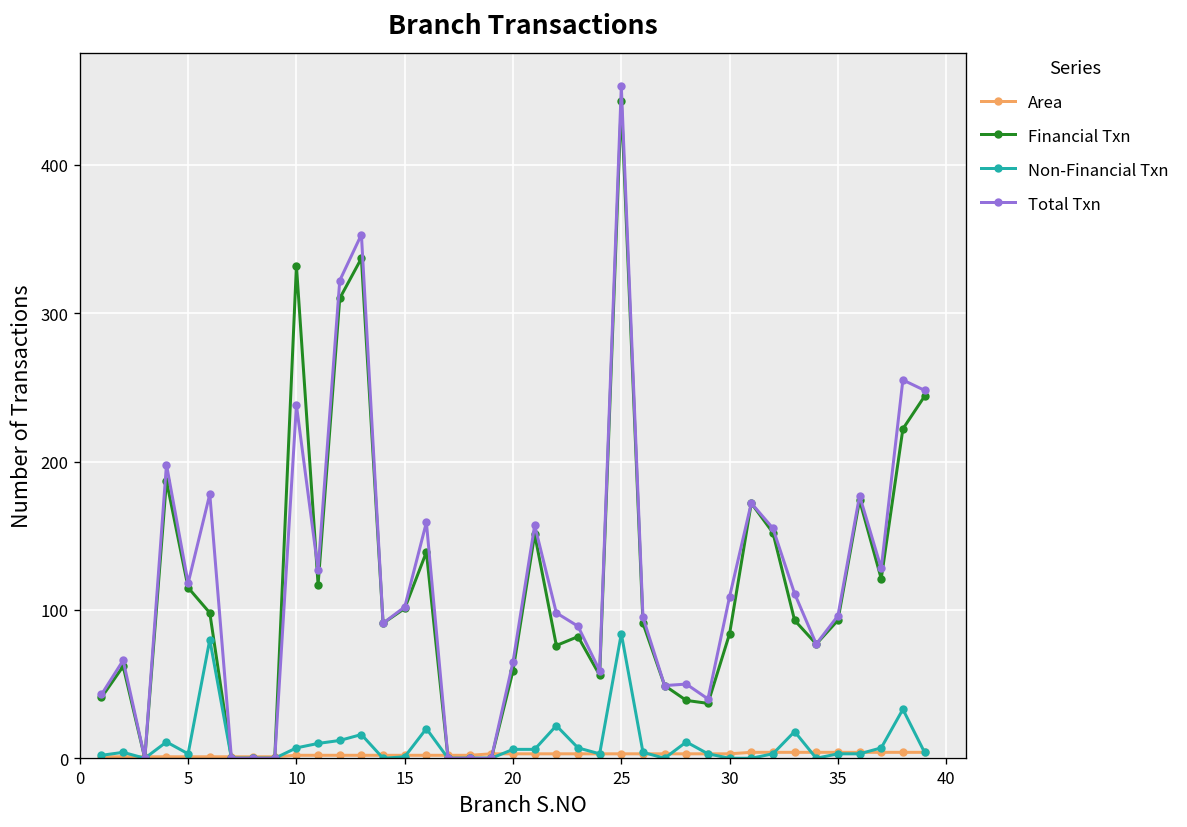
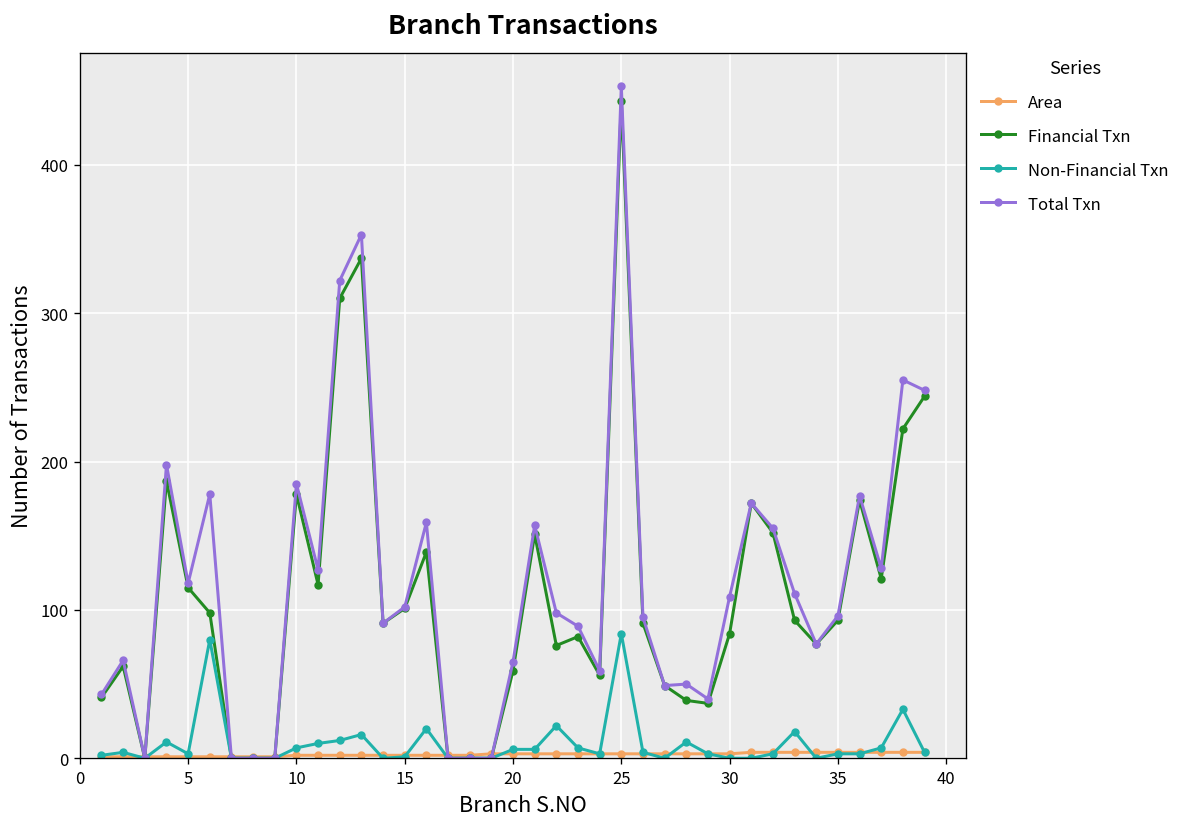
  {
    "Area": {
      "10": 2,
      "20": 3,
      "25": 3,
      "30": 3
    },
    "Financial Txn": {
      "5": 115,
-     "10": 332,
+     "10": 178,
      "20": 59,
      "25": 443,
      "30": 84,
      "35": 93
    },
    "Non-Financial Txn": {
      "10": 7,
      "20": 6,
      "25": 84,
      "30": 0
    },
    "Total Txn": {
      "5": 118,
-     "10": 238,
+     "10": 185,
      "20": 65,
      "25": 453,
      "30": 109,
      "35": 96
    }
  }
